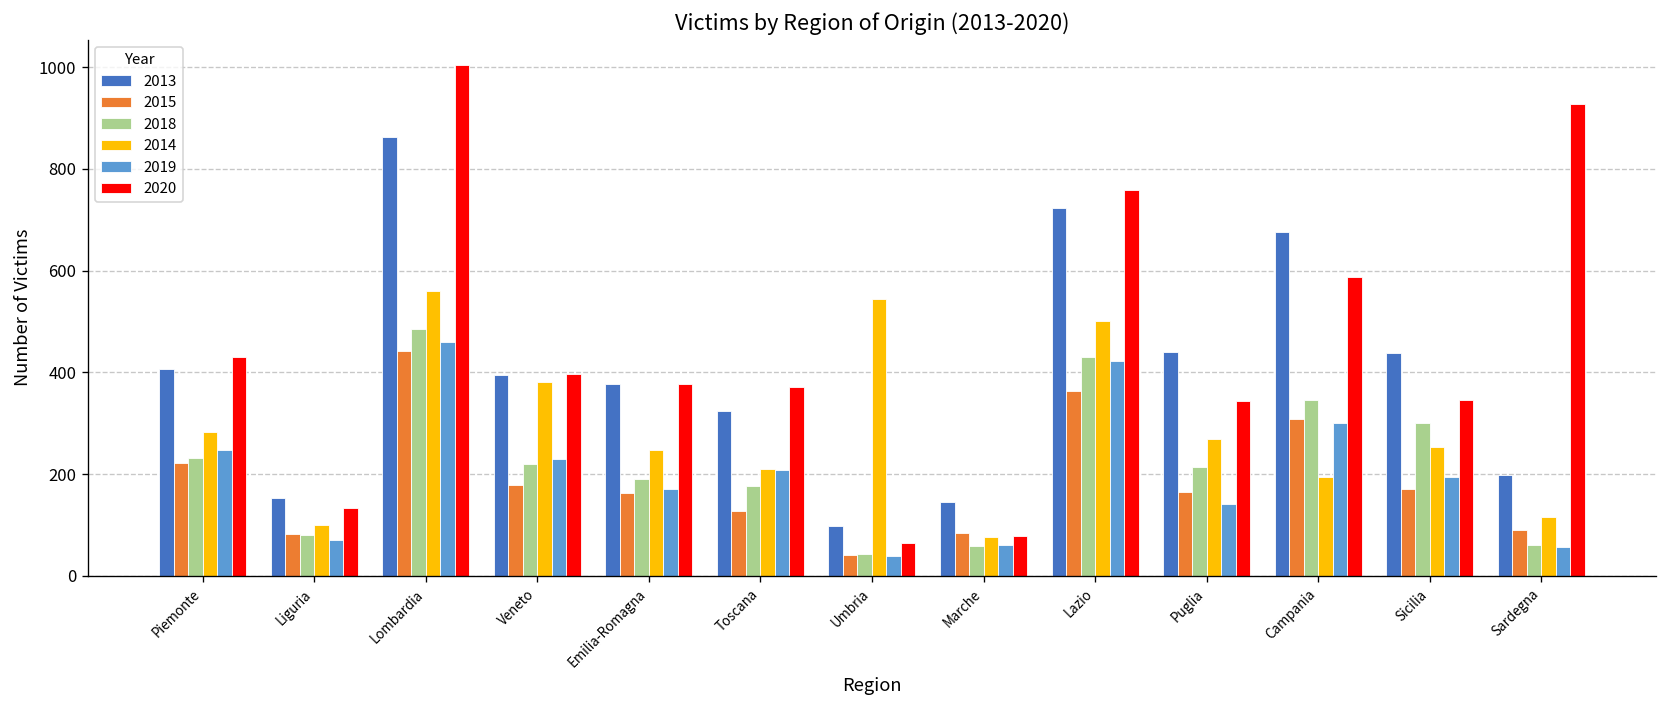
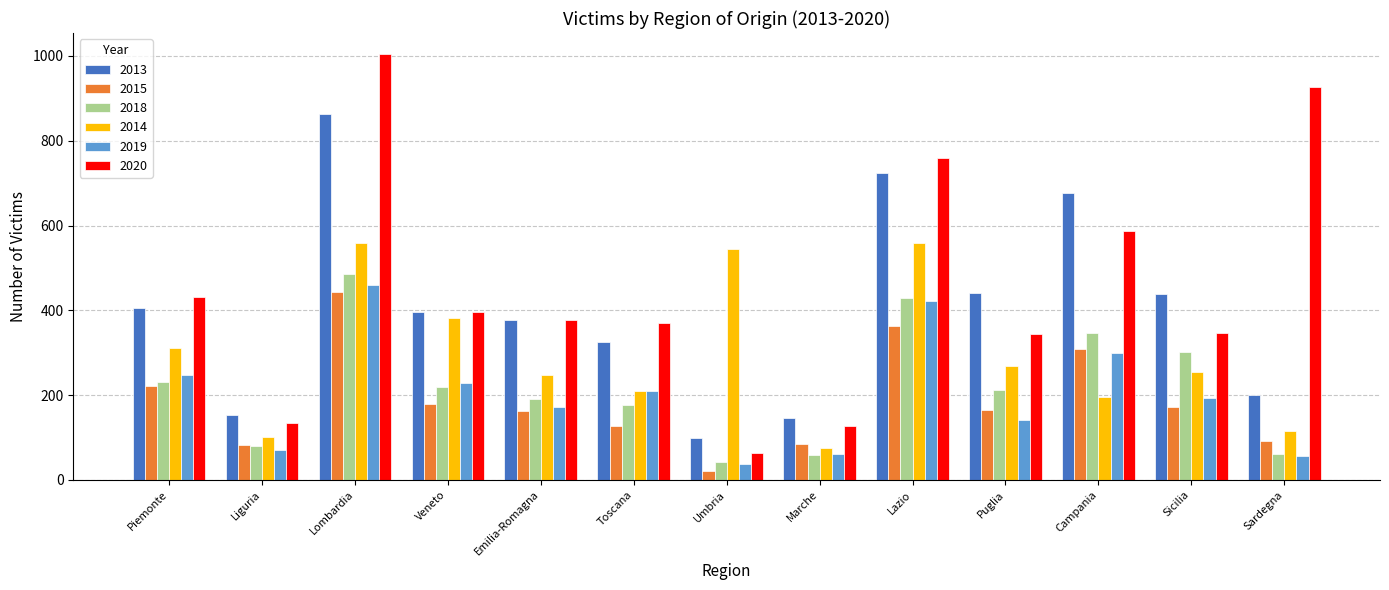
  {
    "2015": {
      "Piemonte": 220,
      "Liguria": 80,
      "Lombardia": 440,
      "Veneto": 180,
      "Emilia-Romagna": 160,
      "Toscana": 130,
-     "Umbria": 40,
+     "Umbria": 20,
      "Marche": 80,
      "Lazio": 360,
      "Puglia": 160,
      "Campania": 310,
      "Sicilia": 170,
      "Sardegna": 90
    },
    "2018": {
      "Piemonte": 230,
      "Liguria": 80,
      "Lombardia": 490,
      "Veneto": 220,
      "Emilia-Romagna": 190,
      "Toscana": 180,
      "Umbria": 40,
      "Marche": 60,
      "Lazio": 430,
      "Puglia": 210,
      "Campania": 350,
      "Sicilia": 300,
      "Sardegna": 60
    },
    "2014": {
-     "Piemonte": 280,
+     "Piemonte": 310,
      "Liguria": 100,
      "Lombardia": 560,
      "Veneto": 380,
      "Emilia-Romagna": 250,
      "Toscana": 210,
      "Umbria": 550,
      "Marche": 80,
-     "Lazio": 500,
+     "Lazio": 560,
      "Puglia": 270,
      "Campania": 200,
      "Sicilia": 250,
      "Sardegna": 120
    },
    "2020": {
      "Piemonte": 430,
      "Liguria": 130,
      "Lombardia": 1000,
      "Veneto": 400,
      "Emilia-Romagna": 380,
      "Toscana": 370,
      "Umbria": 60,
-     "Marche": 80,
+     "Marche": 130,
      "Lazio": 760,
      "Puglia": 340,
      "Campania": 590,
      "Sicilia": 350,
      "Sardegna": 930
    }
  }
